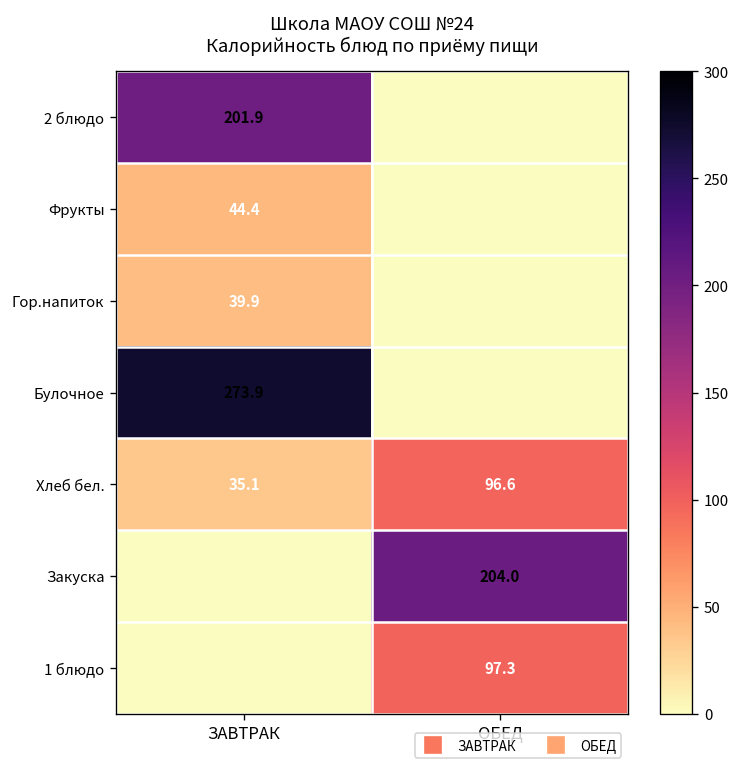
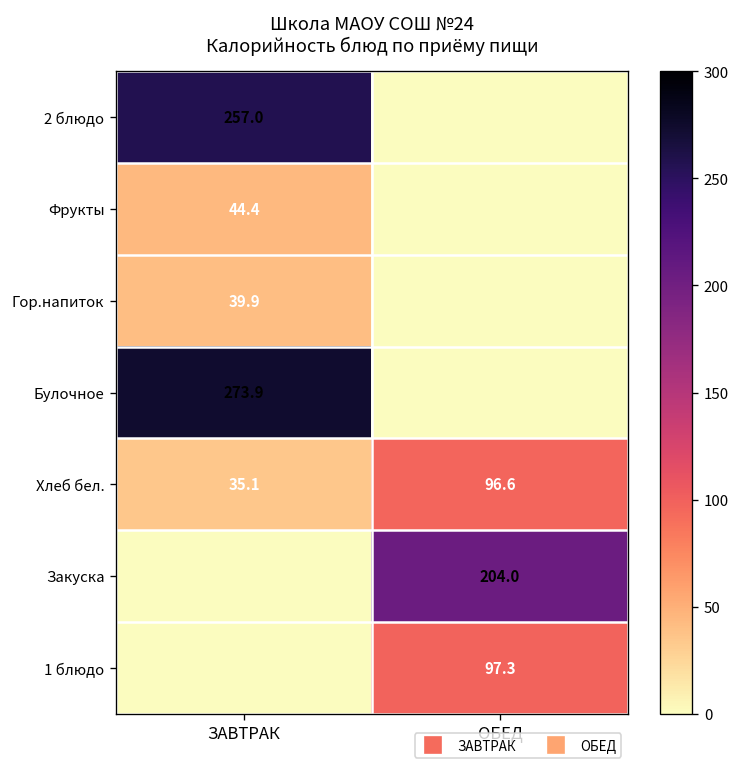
  {
    "2 блюдо": {
-     "ЗАВТРАК": 201.9
+     "ЗАВТРАК": 257.0
    },
    "Фрукты": {
      "ЗАВТРАК": 44.4
    },
    "Гор.напиток": {
      "ЗАВТРАК": 39.9
    },
    "Хлеб бел.": {
      "ЗАВТРАК": 35.1,
      "ОБЕД": 96.6
    },
    "Закуска": {
      "ОБЕД": 204.0
    },
    "1 блюдо": {
      "ОБЕД": 97.3
    }
  }
